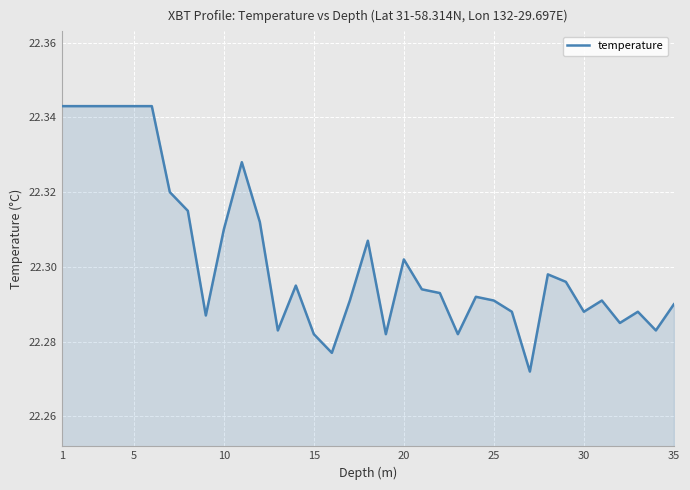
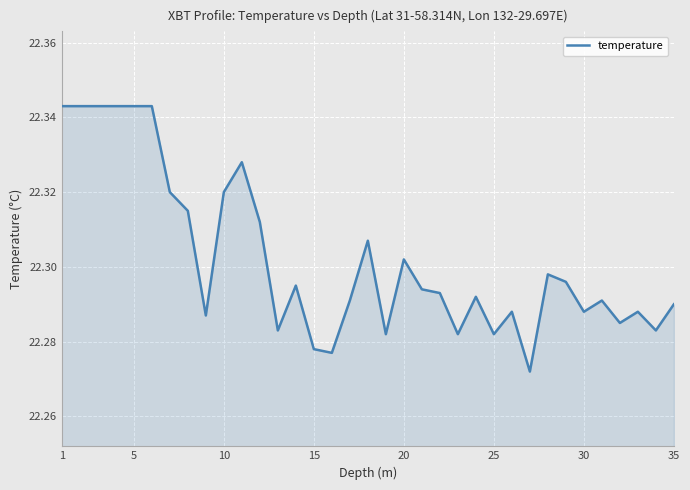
  {
    "1": 22.343,
    "5": 22.343,
-   "10": 22.31,
-   "15": 22.282,
+   "10": 22.32,
+   "15": 22.278,
    "20": 22.302,
-   "25": 22.291,
+   "25": 22.282,
    "30": 22.288,
    "35": 22.290
  }
